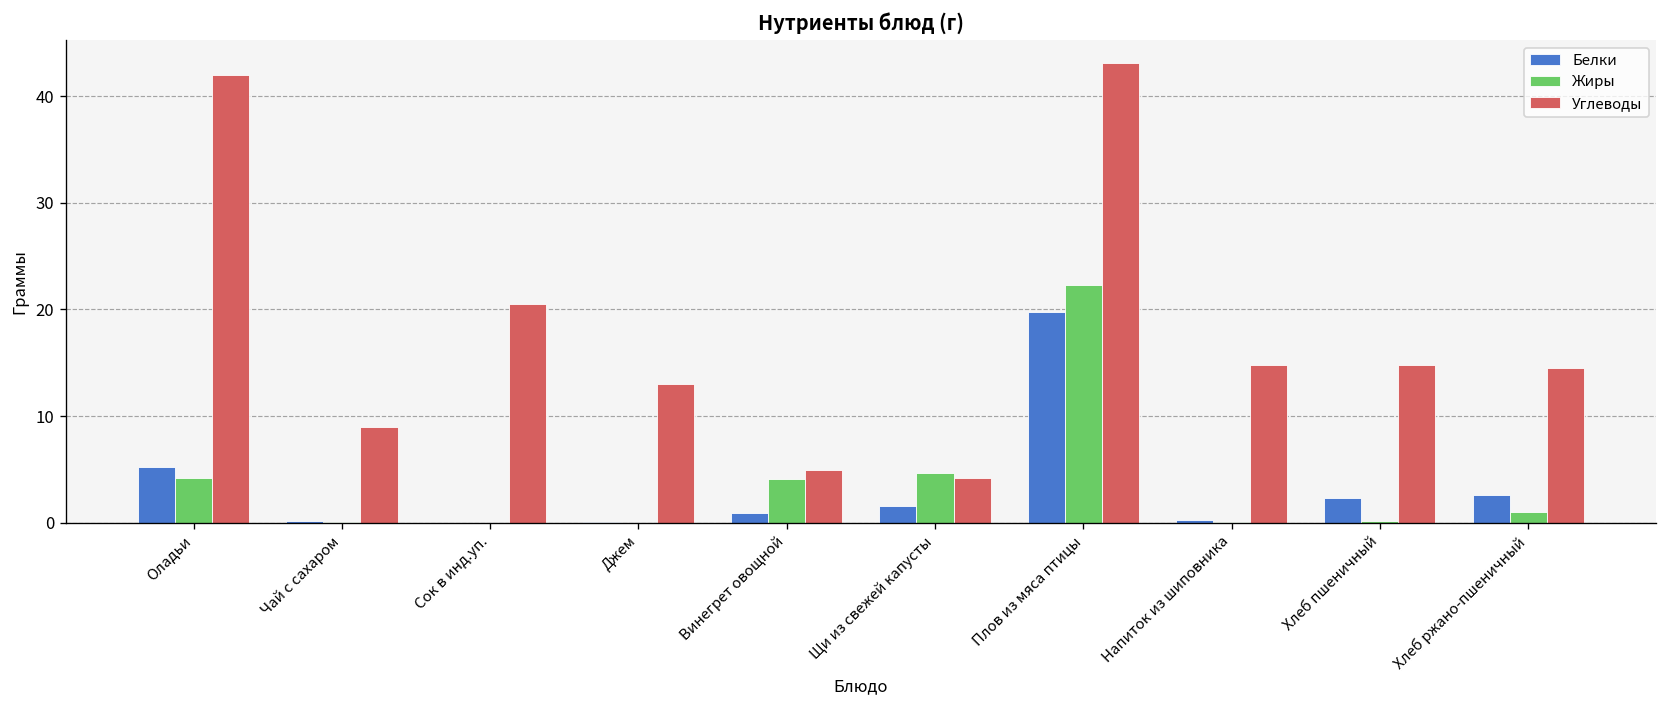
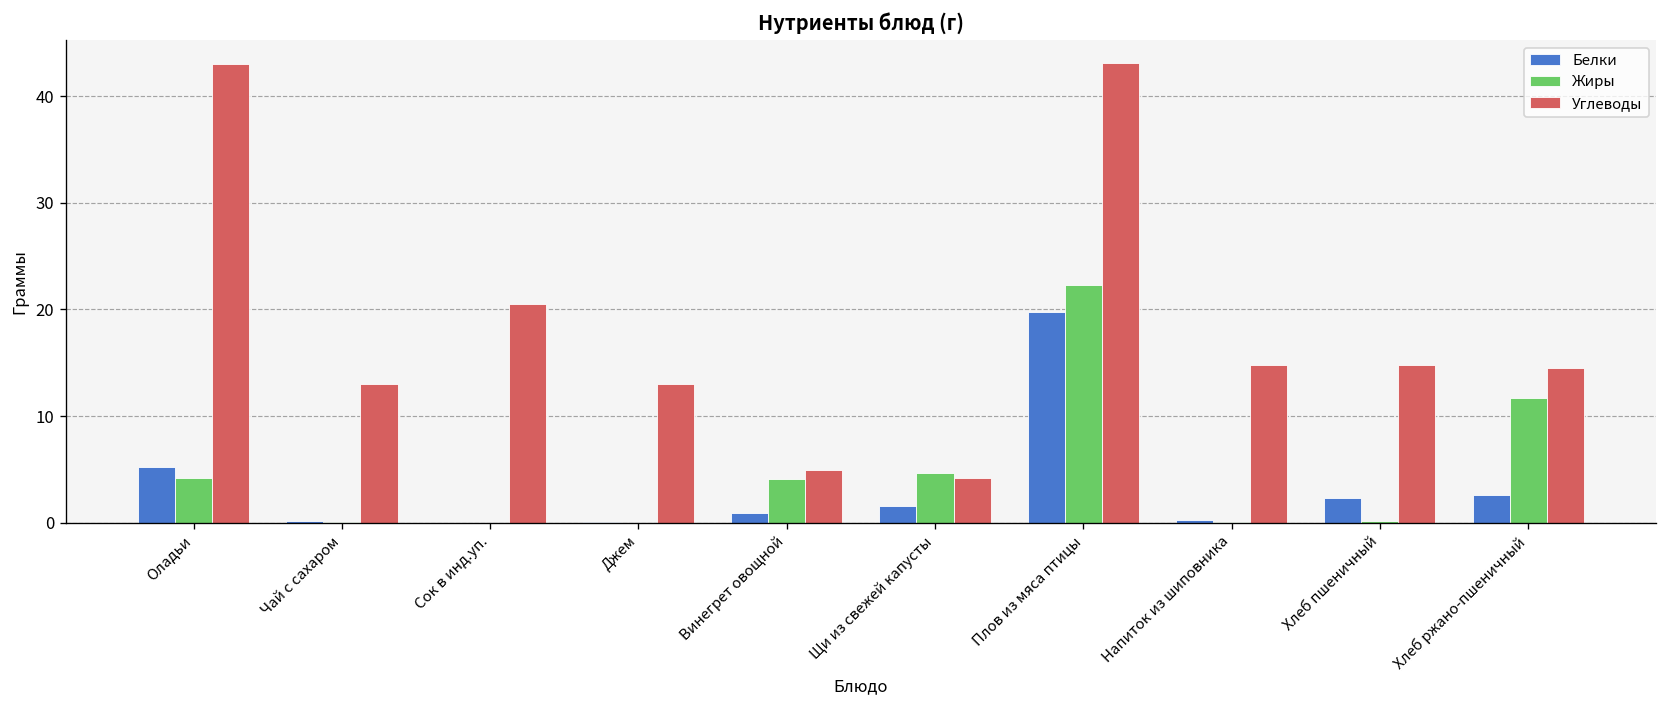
  {
    "Белки": {
      "Оладьи": 5,
      "Сок в инд.уп.": 0,
      "Винегрет овощной": 1,
      "Щи из свежей капусты": 2,
      "Плов из мяса птицы": 20,
      "Напиток из шиповника": 0,
      "Хлеб пшеничный": 2,
      "Хлеб ржано-пшеничный": 3
    },
    "Жиры": {
      "Оладьи": 4,
      "Сок в инд.уп.": 0,
      "Джем": 0,
      "Винегрет овощной": 4,
      "Щи из свежей капусты": 5,
      "Плов из мяса птицы": 22,
-     "Хлеб ржано-пшеничный": 1
+     "Хлеб ржано-пшеничный": 12
    },
    "Углеводы": {
-     "Оладьи": 42,
-     "Чай с сахаром": 9,
+     "Оладьи": 43,
+     "Чай с сахаром": 13,
      "Сок в инд.уп.": 21,
      "Джем": 13,
      "Винегрет овощной": 5,
      "Щи из свежей капусты": 4,
      "Плов из мяса птицы": 43,
      "Напиток из шиповника": 15,
      "Хлеб пшеничный": 15,
      "Хлеб ржано-пшеничный": 15
    }
  }
